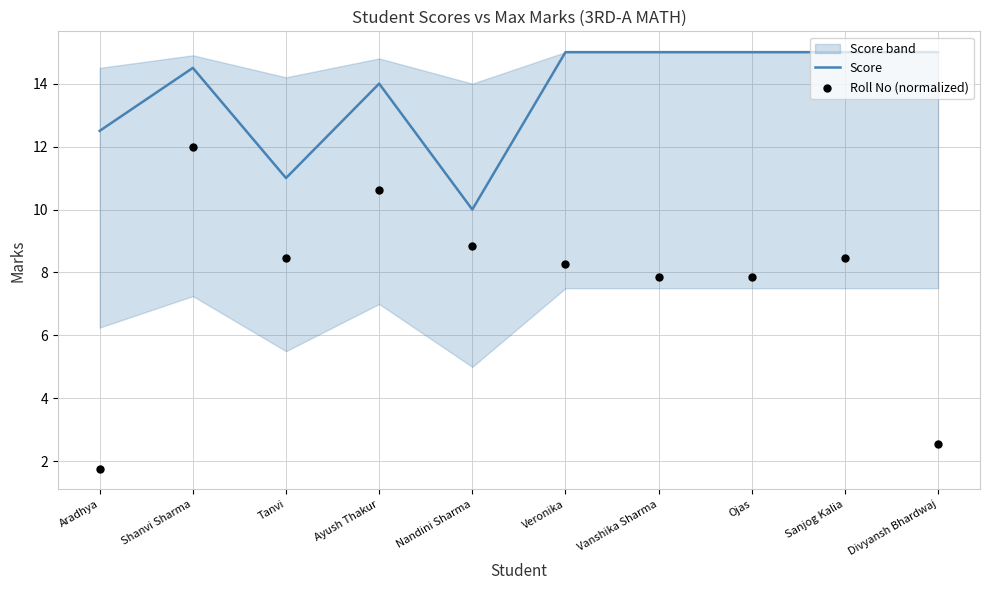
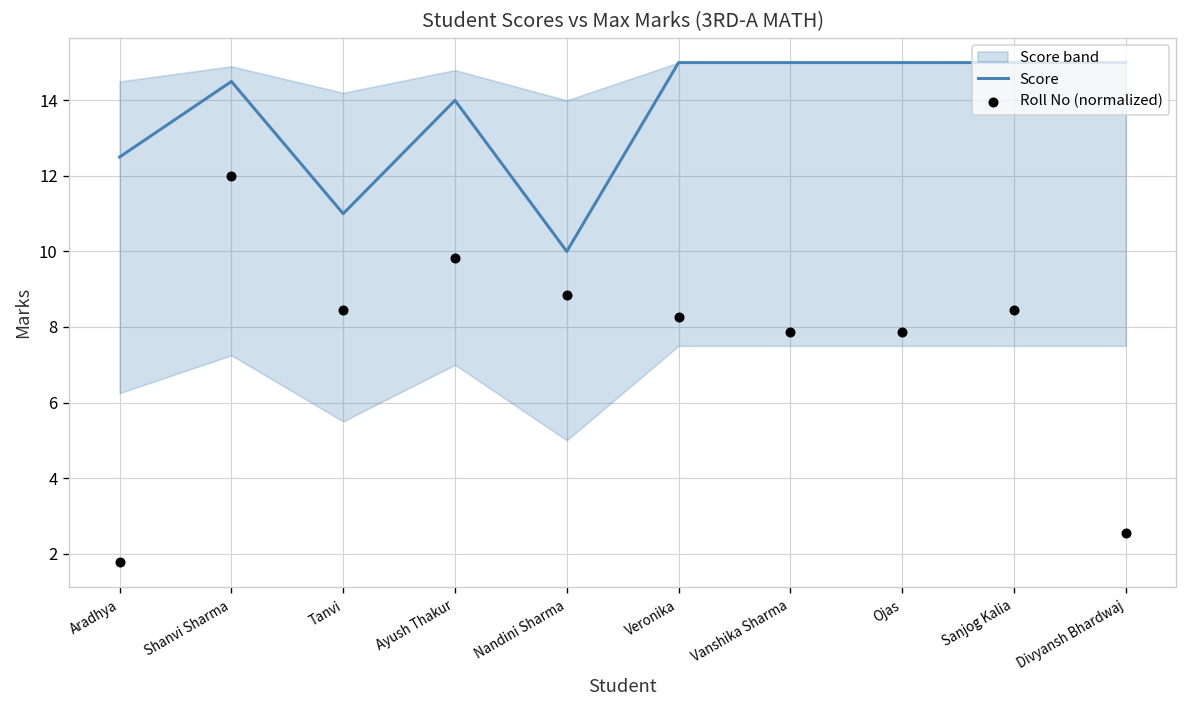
  {
    "Roll No (normalized)": {
-     "Ayush Thakur": 10.6
+     "Ayush Thakur": 9.8
    }
  }
